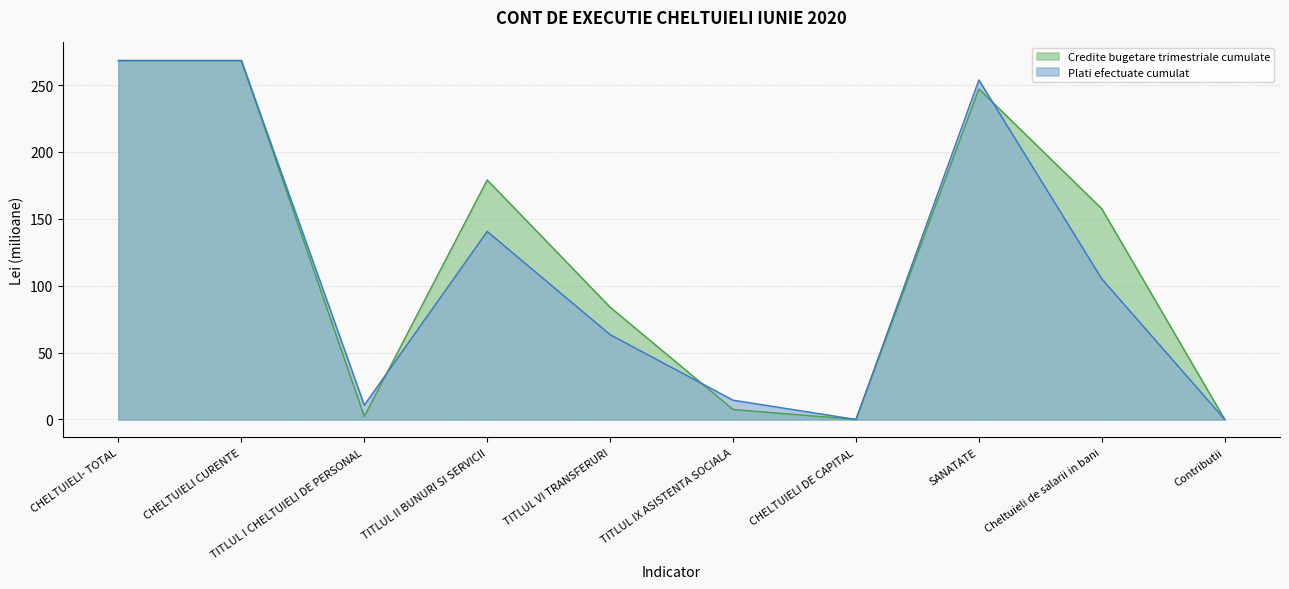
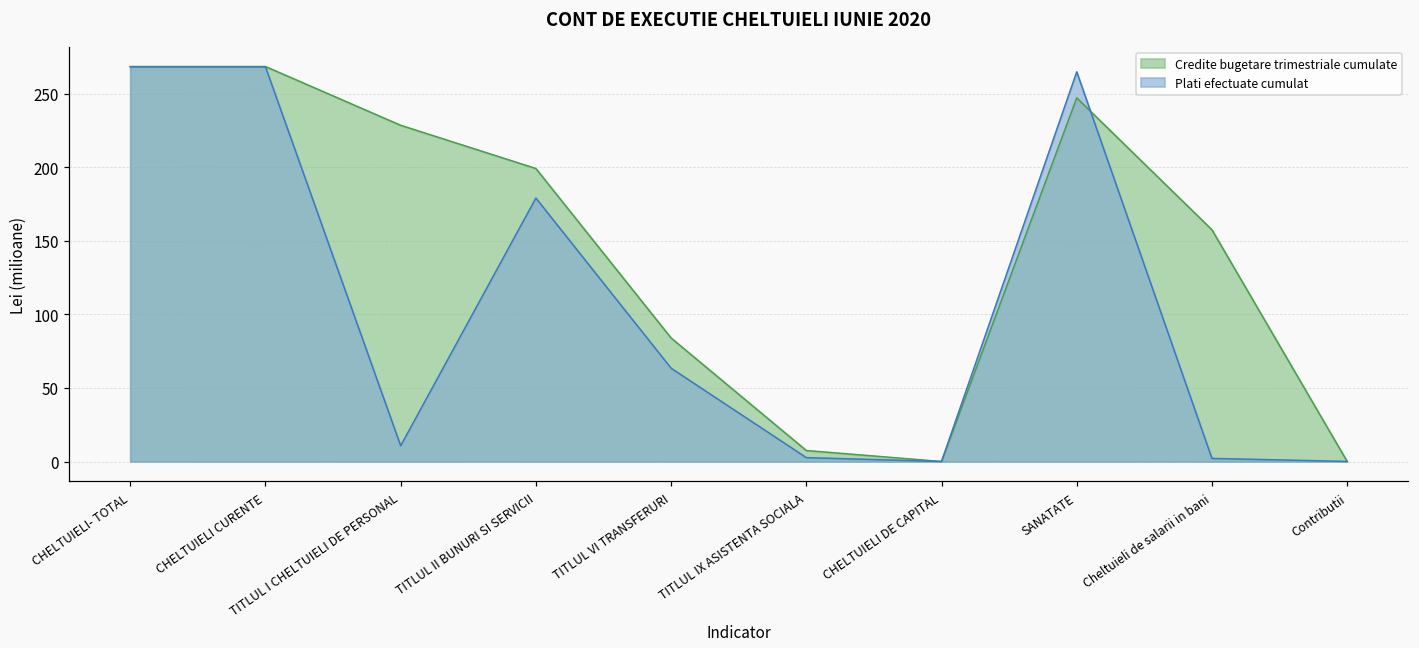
  {
    "Credite bugetare trimestriale cumulate": {
-     "TITLUL I CHELTUIELI DE PERSONAL": 2,
-     "TITLUL II BUNURI SI SERVICII": 179,
+     "TITLUL I CHELTUIELI DE PERSONAL": 229,
+     "TITLUL II BUNURI SI SERVICII": 199,
      "TITLUL VI TRANSFERURI": 84,
      "TITLUL IX ASISTENTA SOCIALA": 7,
      "SANATATE": 247,
      "Cheltuieli de salarii in bani": 158
    },
    "Plati efectuate cumulat": {
      "TITLUL I CHELTUIELI DE PERSONAL": 11,
-     "TITLUL II BUNURI SI SERVICII": 141,
+     "TITLUL II BUNURI SI SERVICII": 179,
      "TITLUL VI TRANSFERURI": 63,
-     "TITLUL IX ASISTENTA SOCIALA": 14,
-     "SANATATE": 254,
-     "Cheltuieli de salarii in bani": 105
+     "TITLUL IX ASISTENTA SOCIALA": 3,
+     "SANATATE": 265,
+     "Cheltuieli de salarii in bani": 2
    }
  }
